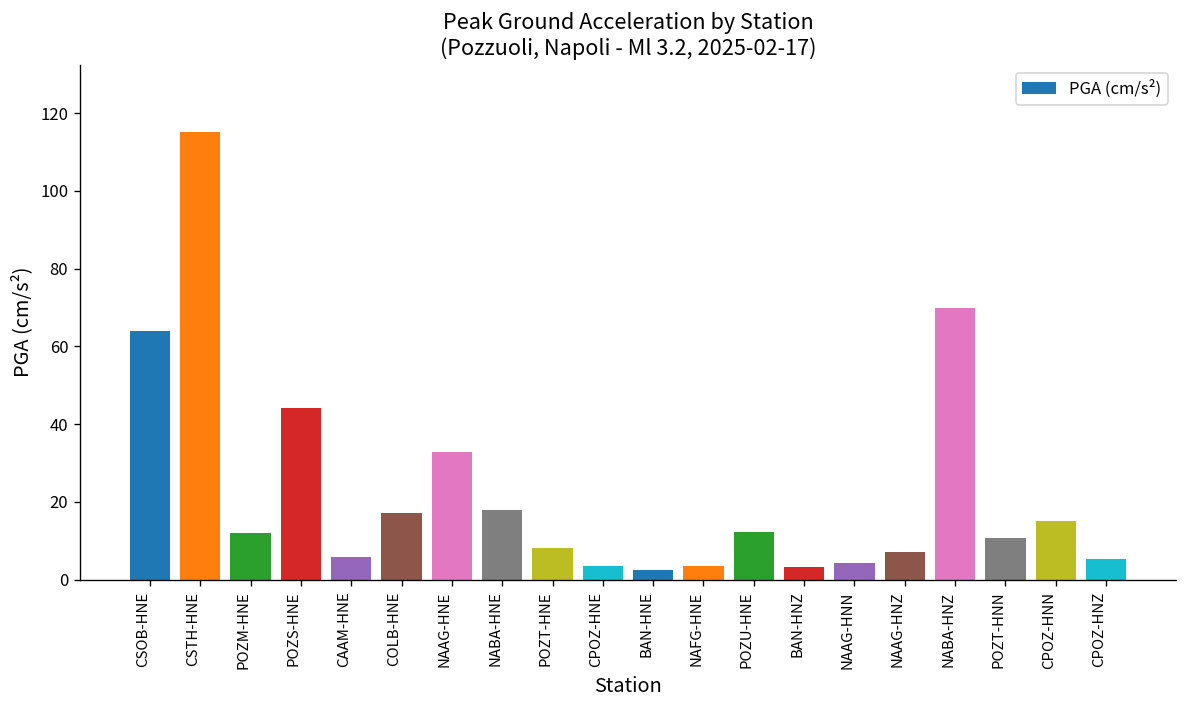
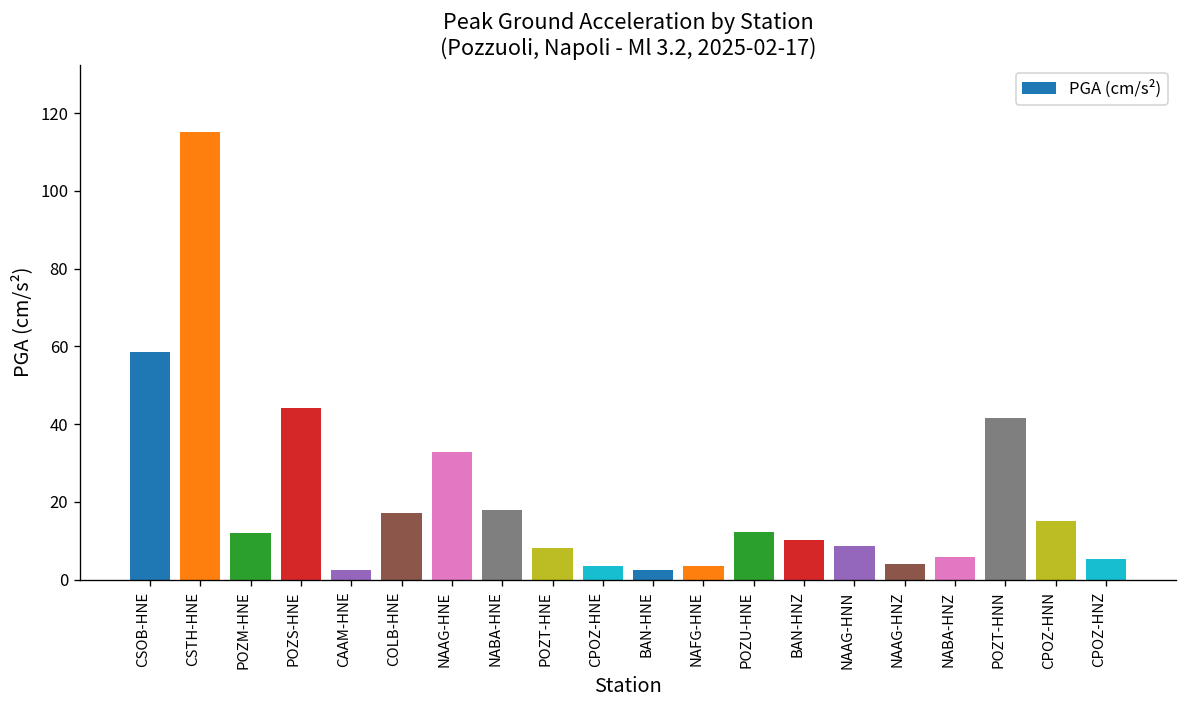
  {
-   "CSOB-HNE": 64,
+   "CSOB-HNE": 59,
    "CSTH-HNE": 115,
    "POZM-HNE": 12,
    "POZS-HNE": 44,
-   "CAAM-HNE": 6,
+   "CAAM-HNE": 3,
    "COLB-HNE": 17,
    "NAAG-HNE": 33,
    "NABA-HNE": 18,
    "POZT-HNE": 8,
    "CPOZ-HNE": 3,
    "BAN-HNE": 2,
    "NAFG-HNE": 4,
    "POZU-HNE": 12,
-   "BAN-HNZ": 3,
-   "NAAG-HNN": 4,
-   "NAAG-HNZ": 7,
-   "NABA-HNZ": 70,
-   "POZT-HNN": 11,
+   "BAN-HNZ": 10,
+   "NAAG-HNN": 9,
+   "NAAG-HNZ": 4,
+   "NABA-HNZ": 6,
+   "POZT-HNN": 42,
    "CPOZ-HNN": 15,
    "CPOZ-HNZ": 5
  }
